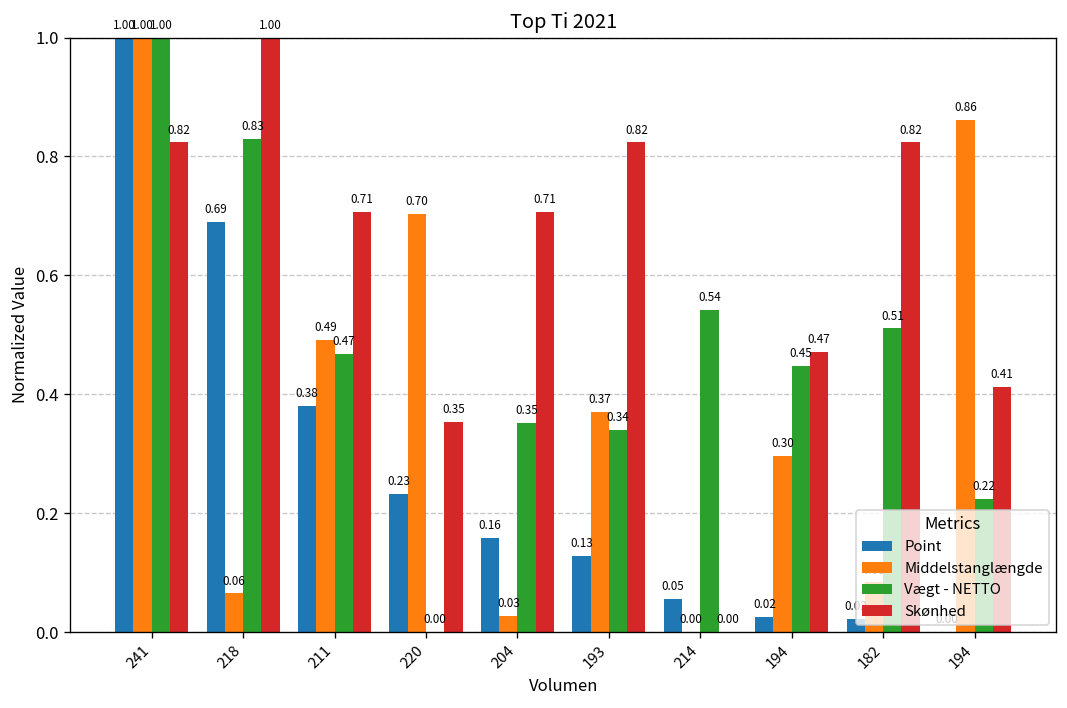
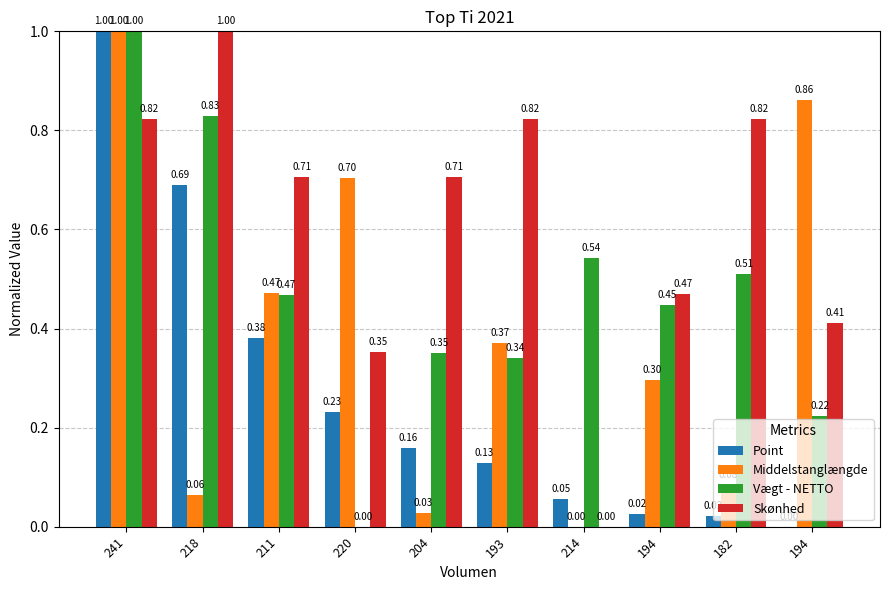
  {
    "Point": {
      "218": 0.69,
      "211": 0.38,
      "220": 0.23,
      "204": 0.16,
      "193": 0.13,
      "214": 0.05
    },
    "Middelstanglængde": {
      "218": 0.06,
-     "211": 0.49,
+     "211": 0.47,
      "220": 0.70,
      "204": 0.03,
      "193": 0.37,
      "214": 0.00
    },
    "Vægt - NETTO": {
      "218": 0.83,
      "211": 0.47,
      "220": 0.00,
      "204": 0.35,
      "193": 0.34,
      "214": 0.54,
      "182": 0.51
    },
    "Skønhed": {
      "241": 0.82,
      "218": 1.00,
      "211": 0.71,
      "220": 0.35,
      "204": 0.71,
      "193": 0.82,
      "214": 0.00,
      "182": 0.82
    }
  }
